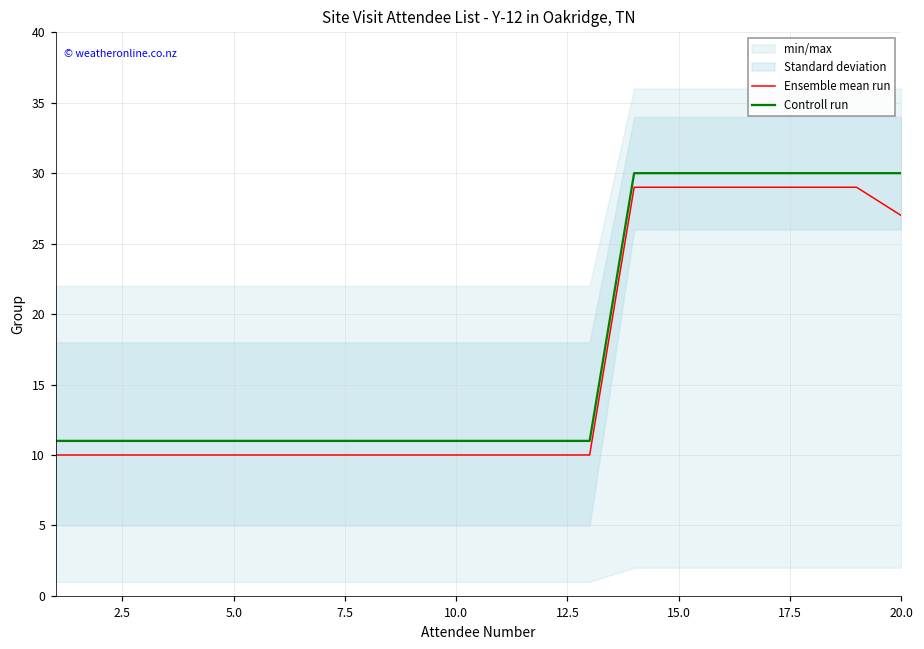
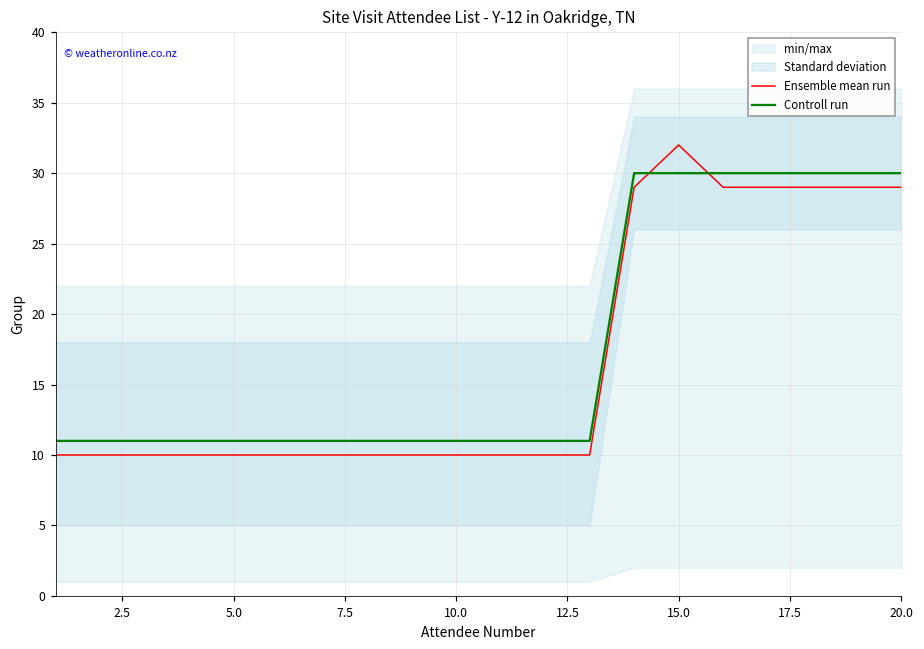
  {
    "Ensemble mean run": {
      "5.0": 10,
      "10.0": 10,
-     "15.0": 29,
-     "20.0": 27
+     "15.0": 32,
+     "20.0": 29
    },
    "Controll run": {
      "5.0": 11,
      "10.0": 11,
      "15.0": 30,
      "20.0": 30
    }
  }
